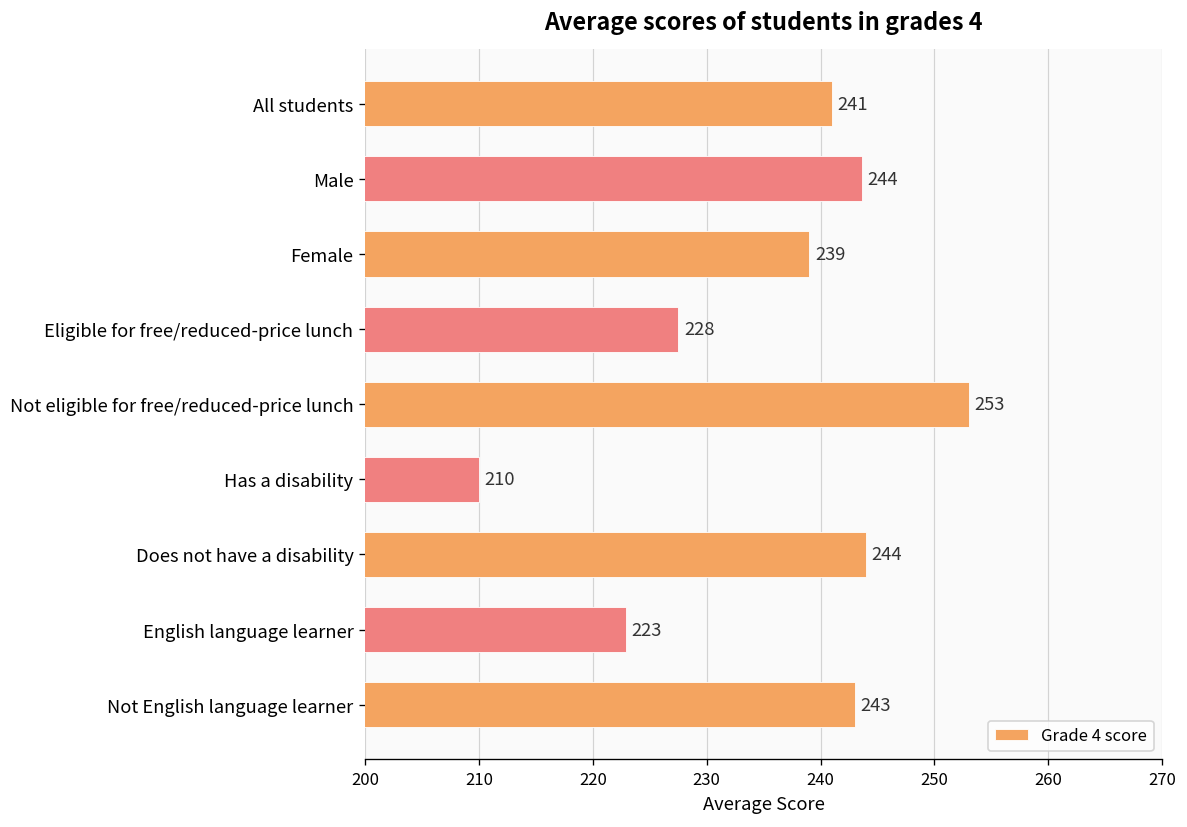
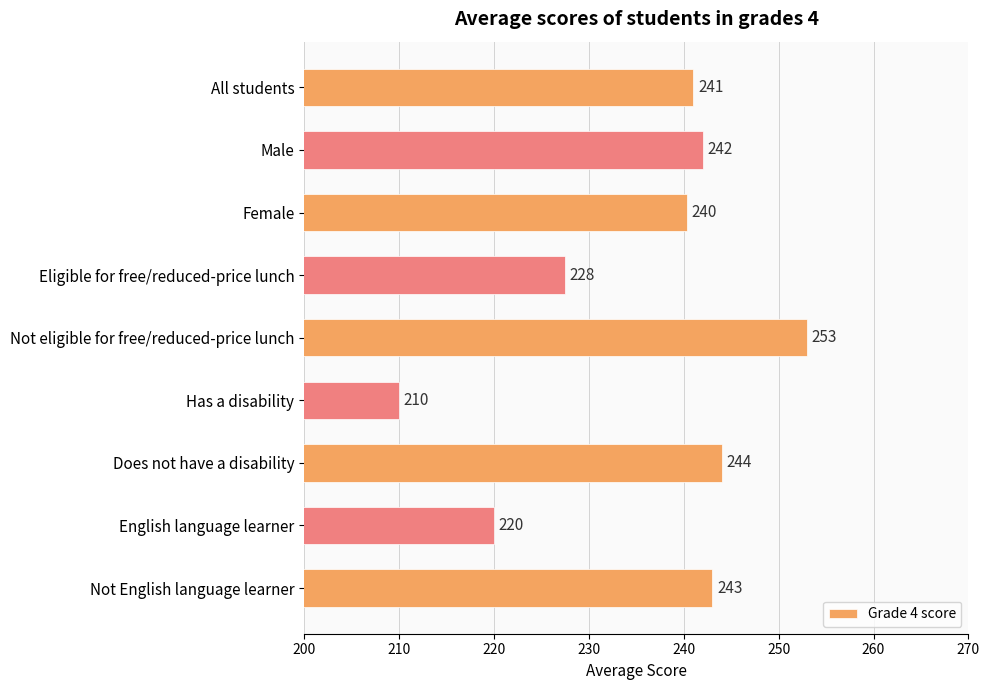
  {
    "All students": 241,
-   "Male": 244,
-   "Female": 239,
+   "Male": 242,
+   "Female": 240,
    "Eligible for free/reduced-price lunch": 228,
    "Not eligible for free/reduced-price lunch": 253,
    "Has a disability": 210,
    "Does not have a disability": 244,
-   "English language learner": 223,
+   "English language learner": 220,
    "Not English language learner": 243
  }
